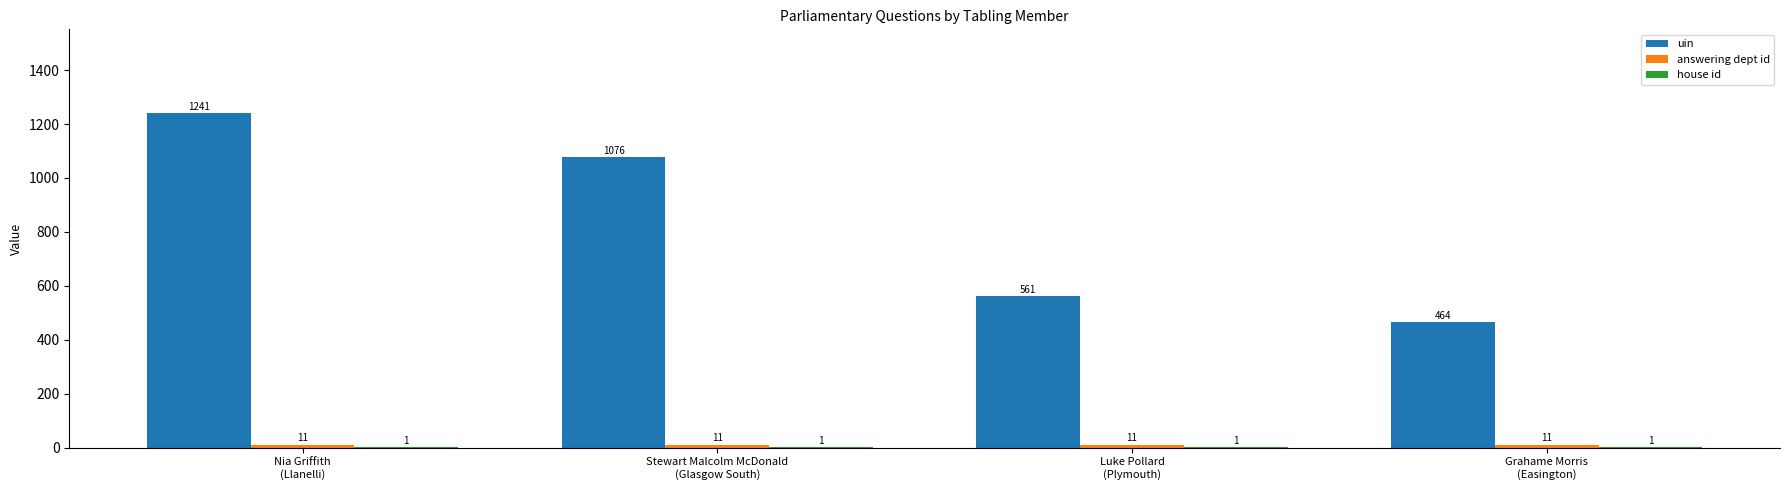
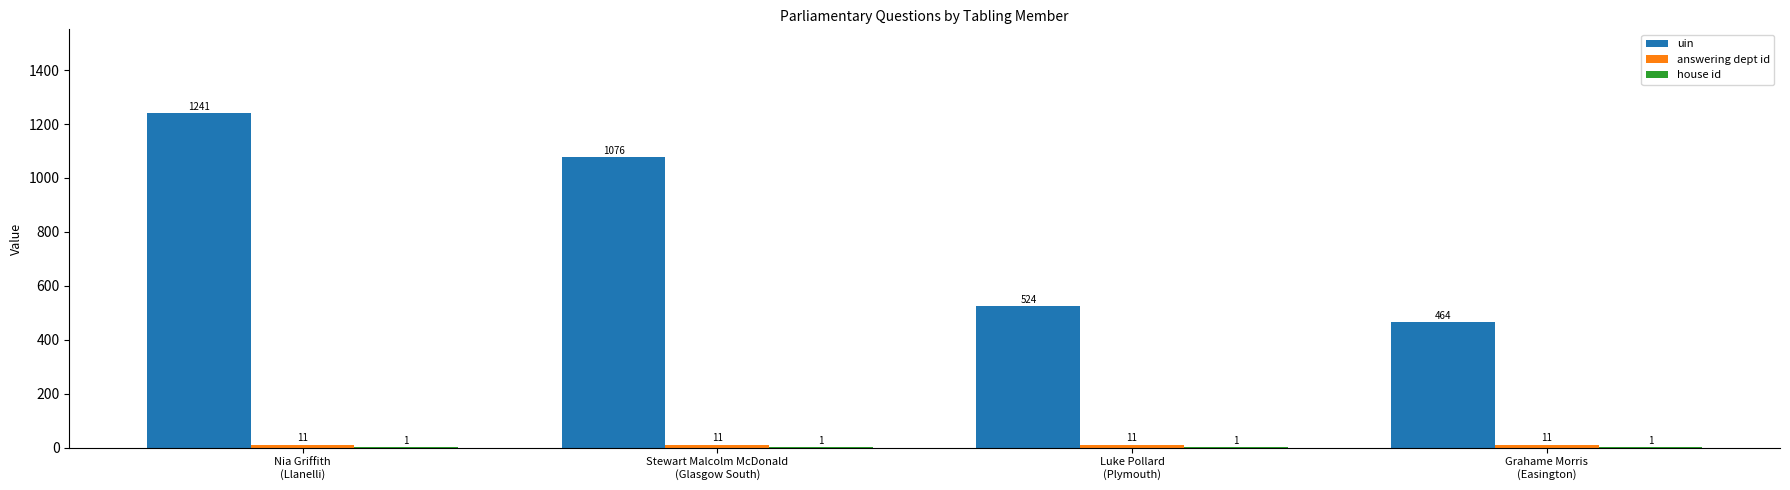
  {
    "uin": {
      "Nia Griffith (Llanelli)": 1241,
      "Stewart Malcolm McDonald (Glasgow South)": 1076,
-     "Luke Pollard (Plymouth)": 561,
+     "Luke Pollard (Plymouth)": 524,
      "Grahame Morris (Easington)": 464
    },
    "answering dept id": {
      "Nia Griffith (Llanelli)": 11,
      "Stewart Malcolm McDonald (Glasgow South)": 11,
      "Luke Pollard (Plymouth)": 11,
      "Grahame Morris (Easington)": 11
    },
    "house id": {
      "Nia Griffith (Llanelli)": 1,
      "Stewart Malcolm McDonald (Glasgow South)": 1,
      "Luke Pollard (Plymouth)": 1,
      "Grahame Morris (Easington)": 1
    }
  }
